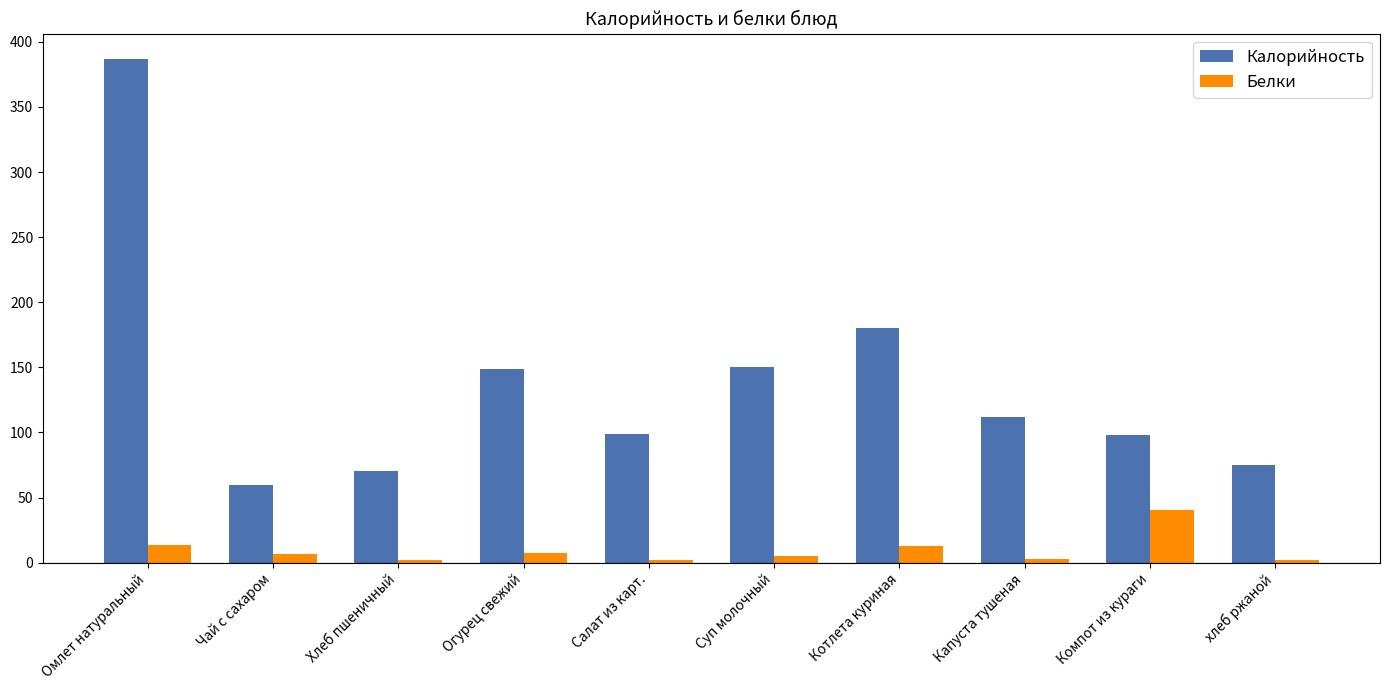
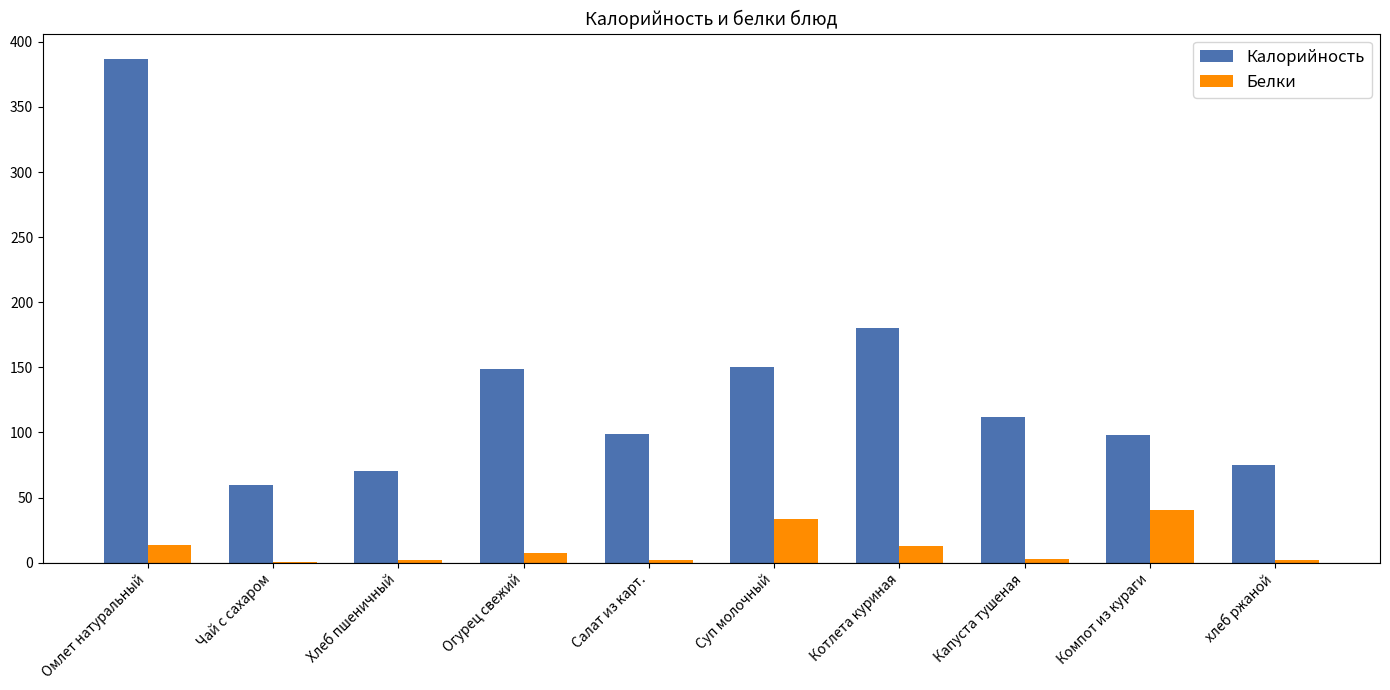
  {
    "Калорийность": {
      "Омлет натуральный": 387,
      "Чай с сахаром": 60,
      "Хлеб пшеничный": 70,
      "Огурец свежий": 149,
      "Салат из карт.": 99,
      "Суп молочный": 150,
      "Котлета куриная": 180,
      "Капуста тушеная": 112,
      "Компот из кураги": 98,
      "хлеб ржаной": 75
    },
    "Белки": {
      "Омлет натуральный": 14,
-     "Чай с сахаром": 6,
+     "Чай с сахаром": 0,
      "Хлеб пшеничный": 2,
      "Огурец свежий": 8,
-     "Суп молочный": 6,
+     "Суп молочный": 34,
      "Котлета куриная": 13,
      "Капуста тушеная": 3,
      "Компот из кураги": 41
    }
  }
